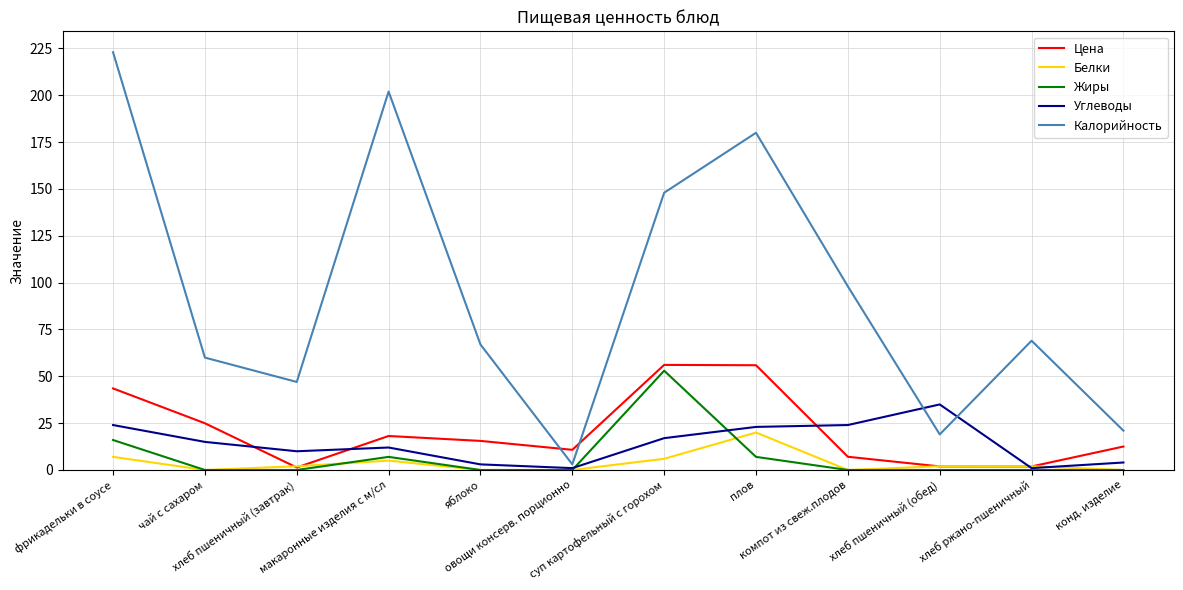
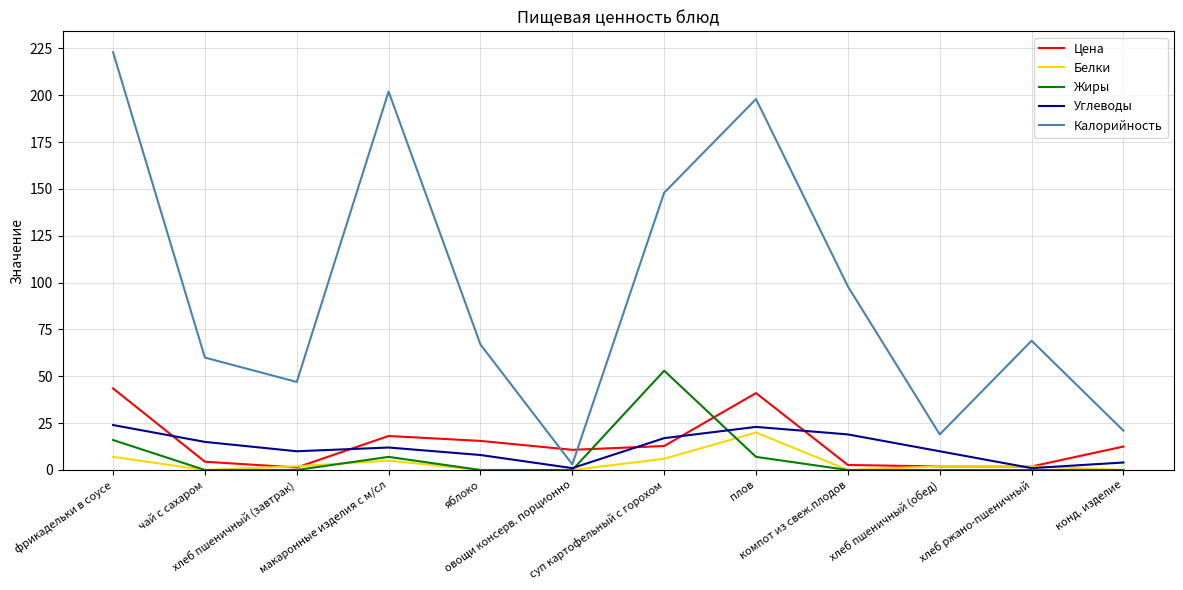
  {
    "Цена": {
      "фрикадельки в соусе": 44,
-     "чай с сахаром": 25,
+     "чай с сахаром": 4,
      "макаронные изделия с м/сл": 18,
      "яблоко": 16,
      "овощи консерв. порционно": 11,
-     "суп картофельный с горохом": 56,
-     "плов": 56,
-     "компот из свеж.плодов": 7,
+     "суп картофельный с горохом": 13,
+     "плов": 41,
+     "компот из свеж.плодов": 3,
      "конд. изделие": 13
    },
    "Белки": {
      "фрикадельки в соусе": 7,
      "макаронные изделия с м/сл": 5,
      "суп картофельный с горохом": 6,
      "плов": 20
    },
    "Жиры": {
      "фрикадельки в соусе": 16,
      "макаронные изделия с м/сл": 7,
      "суп картофельный с горохом": 53,
      "плов": 7,
      "хлеб пшеничный (обед)": 0
    },
    "Углеводы": {
      "фрикадельки в соусе": 24,
      "чай с сахаром": 15,
      "хлеб пшеничный (завтрак)": 10,
      "макаронные изделия с м/сл": 12,
-     "яблоко": 3,
+     "яблоко": 8,
      "суп картофельный с горохом": 17,
      "плов": 23,
-     "компот из свеж.плодов": 24,
-     "хлеб пшеничный (обед)": 35,
+     "компот из свеж.плодов": 19,
+     "хлеб пшеничный (обед)": 10,
      "конд. изделие": 4
    },
    "Калорийность": {
      "фрикадельки в соусе": 223,
      "чай с сахаром": 60,
      "хлеб пшеничный (завтрак)": 47,
      "макаронные изделия с м/сл": 202,
      "яблоко": 67,
      "овощи консерв. порционно": 3,
      "суп картофельный с горохом": 148,
-     "плов": 180,
+     "плов": 198,
      "компот из свеж.плодов": 98,
      "хлеб пшеничный (обед)": 19,
      "хлеб ржано-пшеничный": 69,
      "конд. изделие": 21
    }
  }
